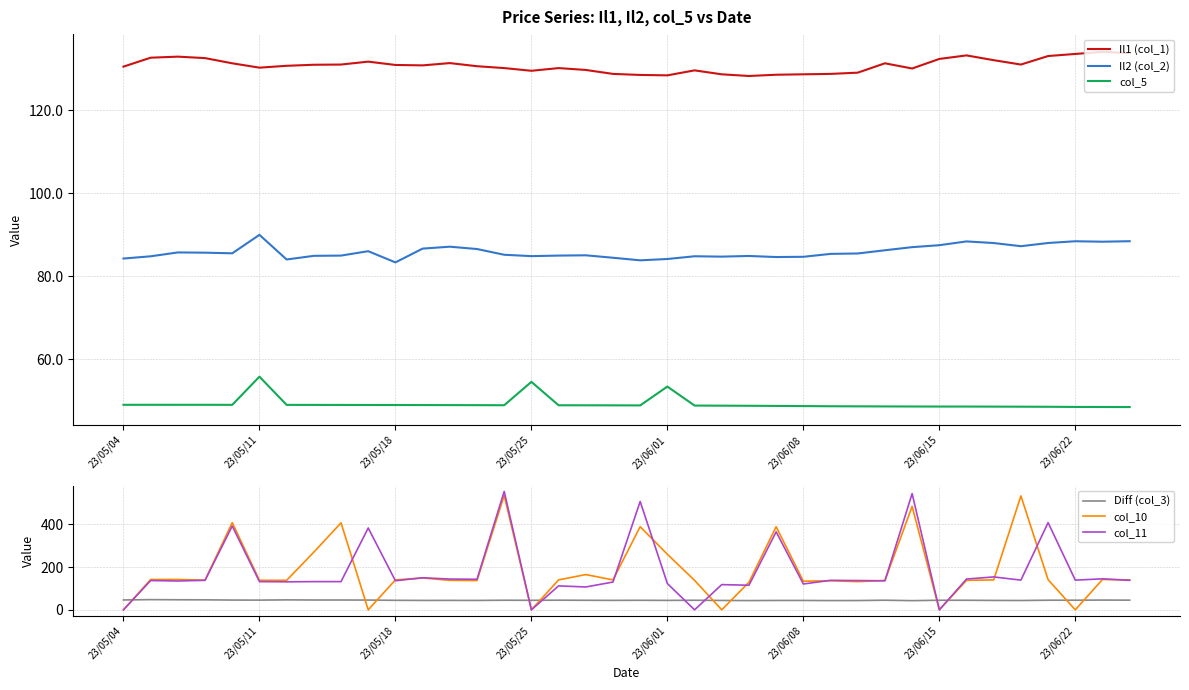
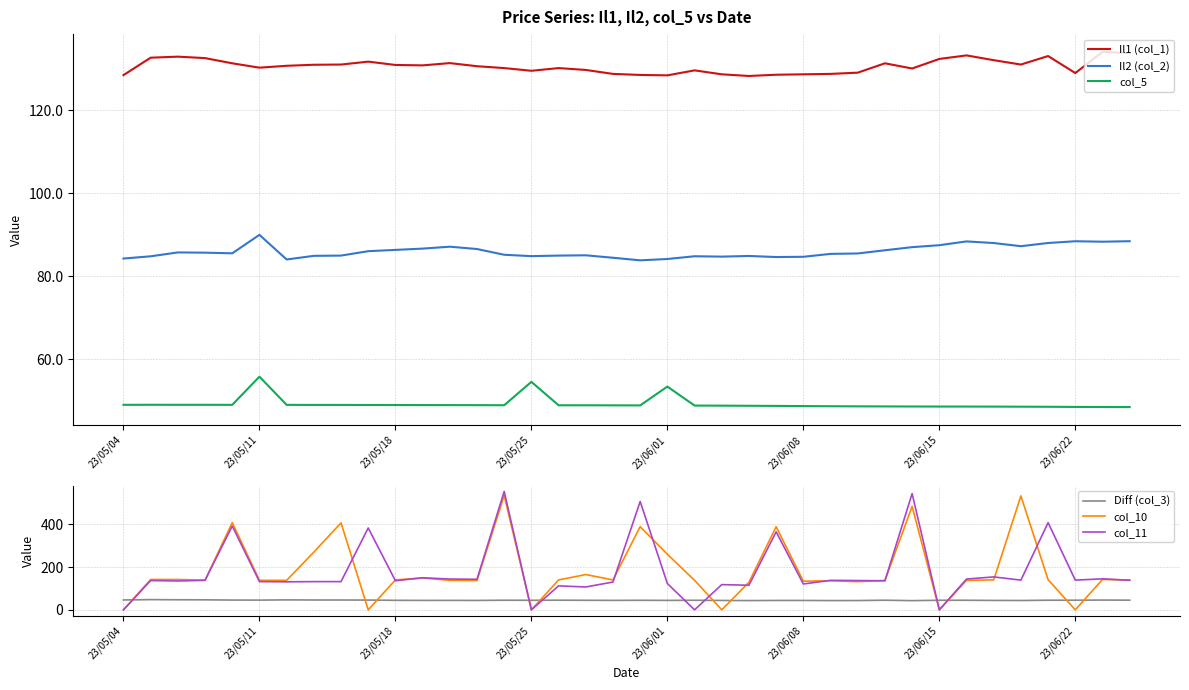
  {
    "Price Series: Il1, Il2, col_5 vs Date": {
      "Il1 (col_1)": {
-       "23/05/04": 130,
+       "23/05/04": 128,
        "23/05/11": 130,
        "23/05/18": 131,
        "23/05/25": 129,
        "23/06/01": 128,
        "23/06/08": 129,
        "23/06/15": 132,
-       "23/06/22": 134
+       "23/06/22": 129
      },
      "Il2 (col_2)": {
        "23/05/04": 84,
        "23/05/11": 90,
-       "23/05/18": 83,
+       "23/05/18": 86,
        "23/05/25": 85,
        "23/06/01": 84,
        "23/06/08": 85,
        "23/06/15": 87,
        "23/06/22": 88
      },
      "col_5": {
        "23/05/04": 49,
        "23/05/11": 56,
        "23/05/18": 49,
        "23/05/25": 55,
        "23/06/01": 53,
        "23/06/08": 49,
        "23/06/15": 49,
        "23/06/22": 49
      }
    }
  }
